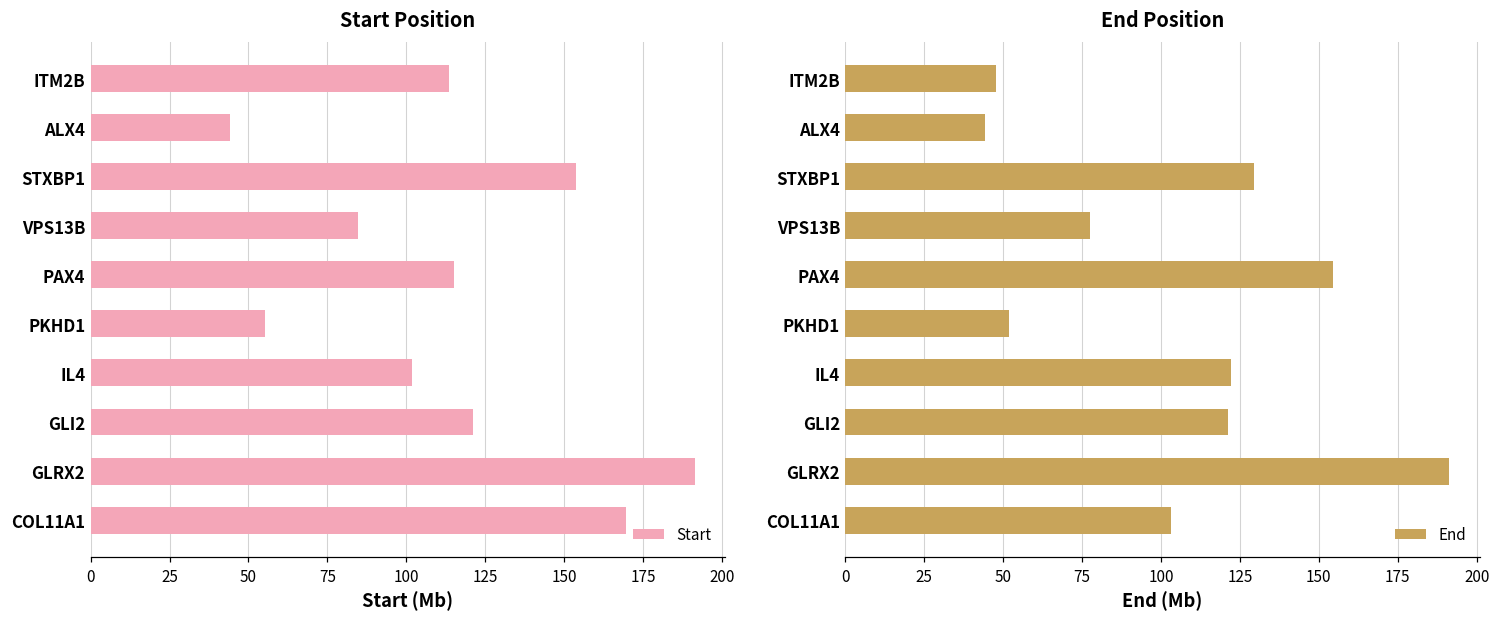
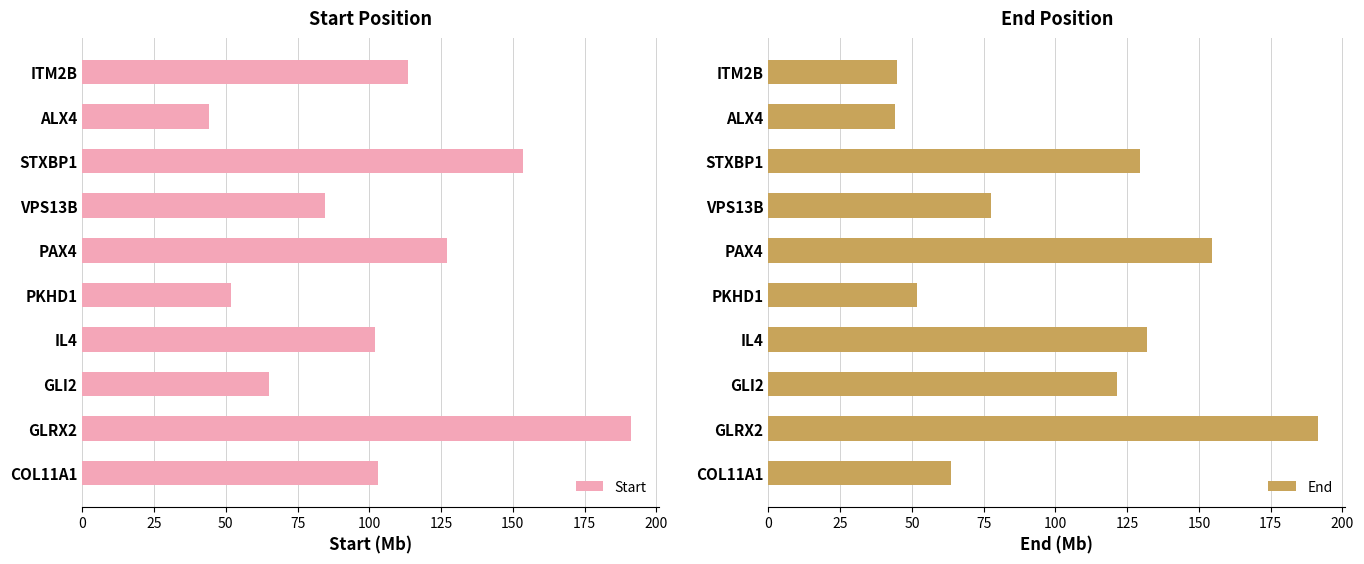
  {
    "Start Position": {
      "ITM2B": 113,
      "ALX4": 44,
      "STXBP1": 154,
      "VPS13B": 85,
-     "PAX4": 115,
-     "PKHD1": 55,
+     "PAX4": 127,
+     "PKHD1": 52,
      "IL4": 102,
-     "GLI2": 121,
+     "GLI2": 65,
      "GLRX2": 191,
-     "COL11A1": 170
+     "COL11A1": 103
    },
    "End Position": {
-     "ITM2B": 48,
+     "ITM2B": 45,
      "ALX4": 44,
      "STXBP1": 129,
      "VPS13B": 78,
      "PAX4": 155,
      "PKHD1": 52,
-     "IL4": 122,
+     "IL4": 132,
      "GLI2": 121,
      "GLRX2": 191,
-     "COL11A1": 103
+     "COL11A1": 64
    }
  }
